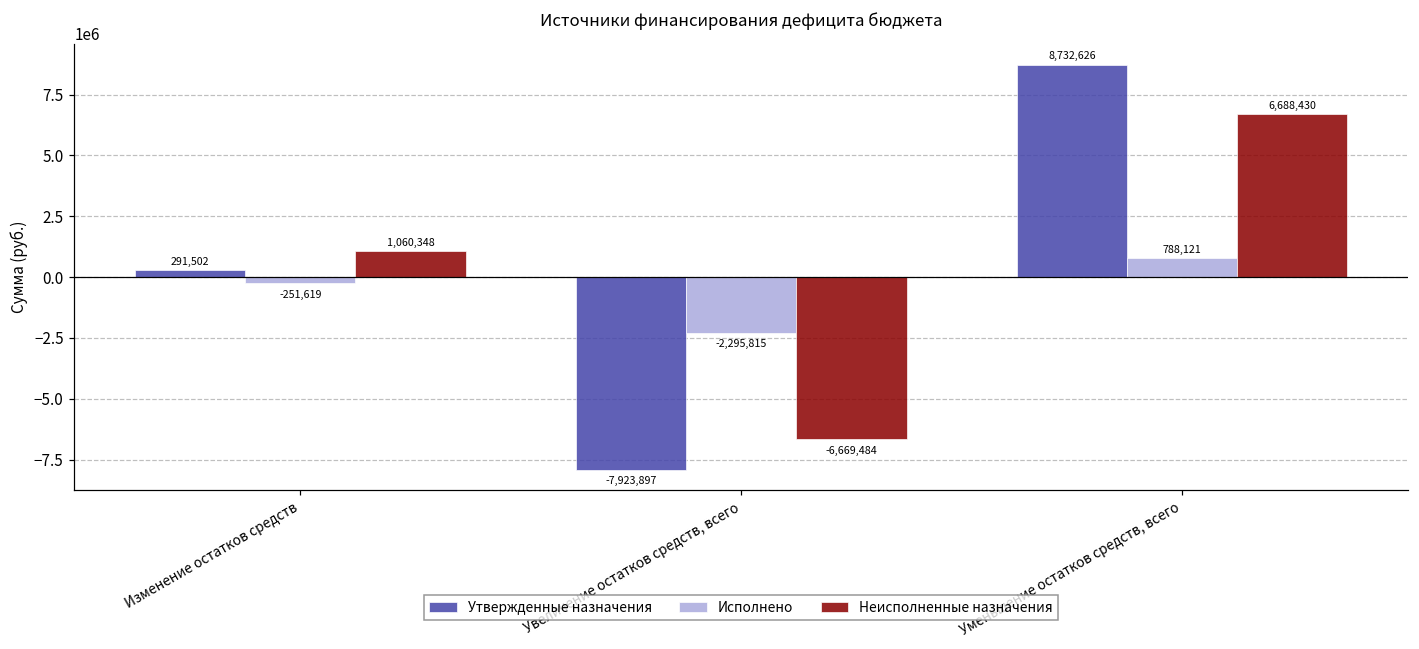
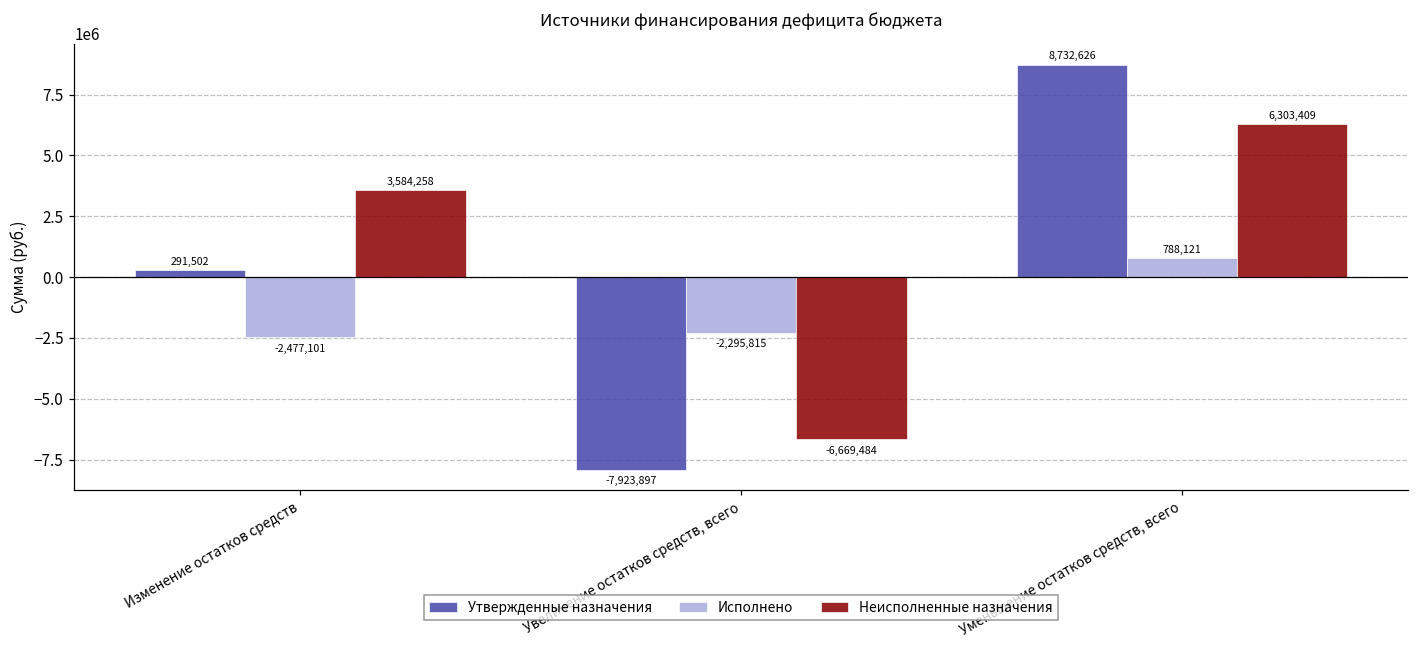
  {
    "Утвержденные назначения": {
      "Изменение остатков средств": "291,502",
      "Увеличение остатков средств, всего": "-7,923,897",
      "Уменьшение остатков средств, всего": "8,732,626"
    },
    "Исполнено": {
-     "Изменение остатков средств": "-251,619",
+     "Изменение остатков средств": "-2,477,101",
      "Увеличение остатков средств, всего": "-2,295,815",
      "Уменьшение остатков средств, всего": "788,121"
    },
    "Неисполненные назначения": {
-     "Изменение остатков средств": "1,060,348",
+     "Изменение остатков средств": "3,584,258",
      "Увеличение остатков средств, всего": "-6,669,484",
-     "Уменьшение остатков средств, всего": "6,688,430"
+     "Уменьшение остатков средств, всего": "6,303,409"
    }
  }
